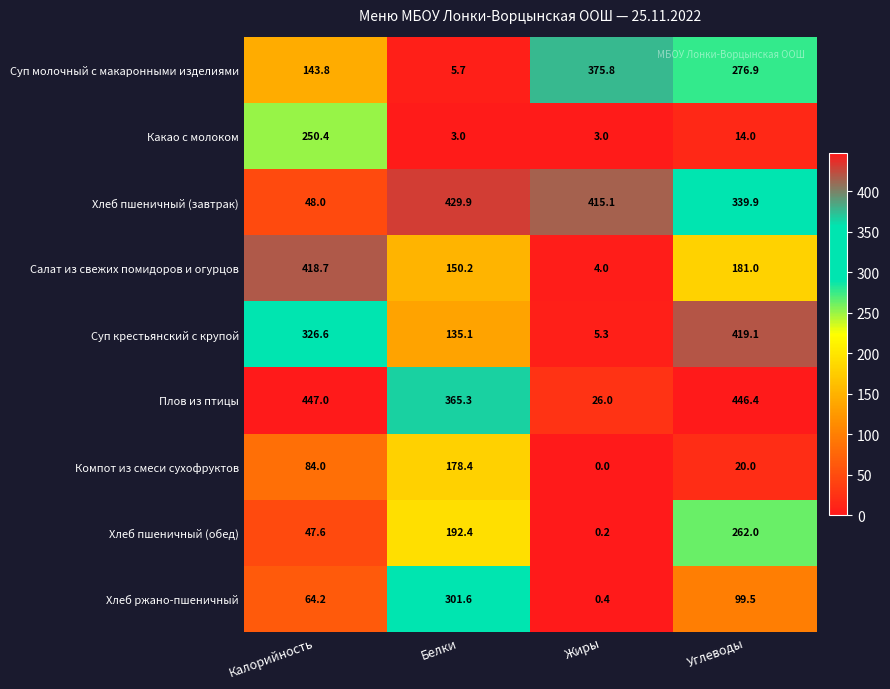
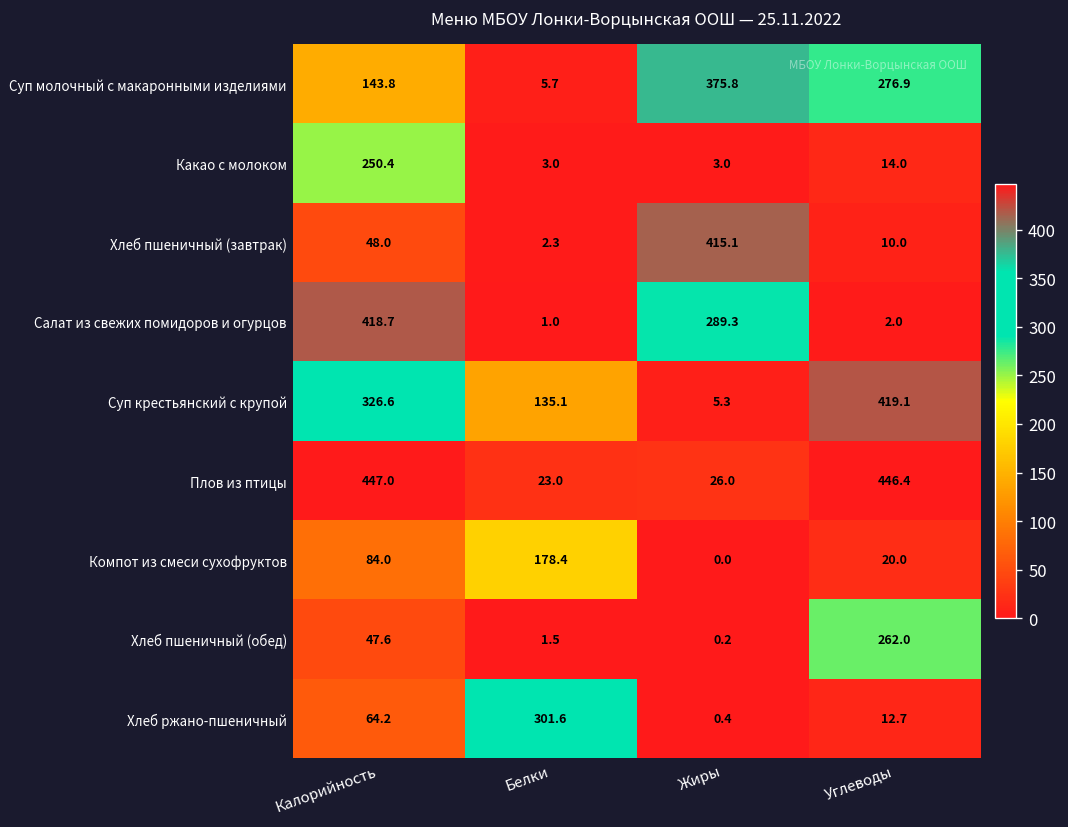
  {
    "Суп молочный с макаронными изделиями": {
      "Калорийность": 143.8,
      "Белки": 5.7,
      "Жиры": 375.8
    },
    "Какао с молоком": {
      "Калорийность": 250.4,
      "Белки": 3.0,
      "Жиры": 3.0,
      "Углеводы": 14.0
    },
    "Хлеб пшеничный (завтрак)": {
      "Калорийность": 48.0,
-     "Белки": 429.9,
+     "Белки": 2.3,
      "Жиры": 415.1,
-     "Углеводы": 339.9
+     "Углеводы": 10.0
    },
    "Салат из свежих помидоров и огурцов": {
      "Калорийность": 418.7,
-     "Белки": 150.2,
-     "Жиры": 4.0,
-     "Углеводы": 181.0
+     "Белки": 1.0,
+     "Жиры": 289.3,
+     "Углеводы": 2.0
    },
    "Суп крестьянский с крупой": {
      "Калорийность": 326.6,
      "Белки": 135.1,
      "Жиры": 5.3,
      "Углеводы": 419.1
    },
    "Плов из птицы": {
      "Калорийность": 447.0,
-     "Белки": 365.3,
+     "Белки": 23.0,
      "Жиры": 26.0,
      "Углеводы": 446.4
    },
    "Компот из смеси сухофруктов": {
      "Калорийность": 84.0,
      "Белки": 178.4,
      "Жиры": 0.0,
      "Углеводы": 20.0
    },
    "Хлеб пшеничный (обед)": {
      "Калорийность": 47.6,
-     "Белки": 192.4,
+     "Белки": 1.5,
      "Жиры": 0.2,
      "Углеводы": 262.0
    },
    "Хлеб ржано-пшеничный": {
      "Калорийность": 64.2,
      "Белки": 301.6,
      "Жиры": 0.4,
-     "Углеводы": 99.5
+     "Углеводы": 12.7
    }
  }
